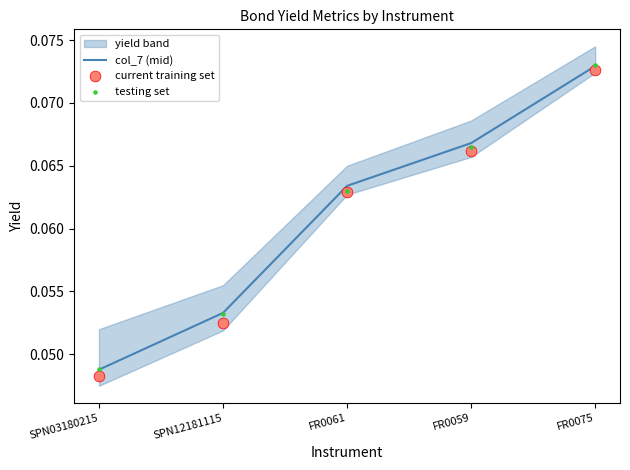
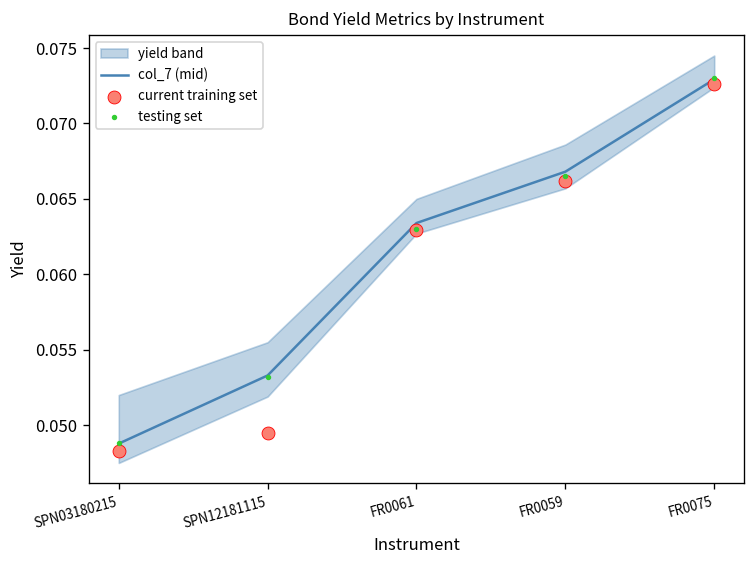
  {
    "current training set": {
-     "SPN12181115": 0.0525
+     "SPN12181115": 0.0495
    }
  }
